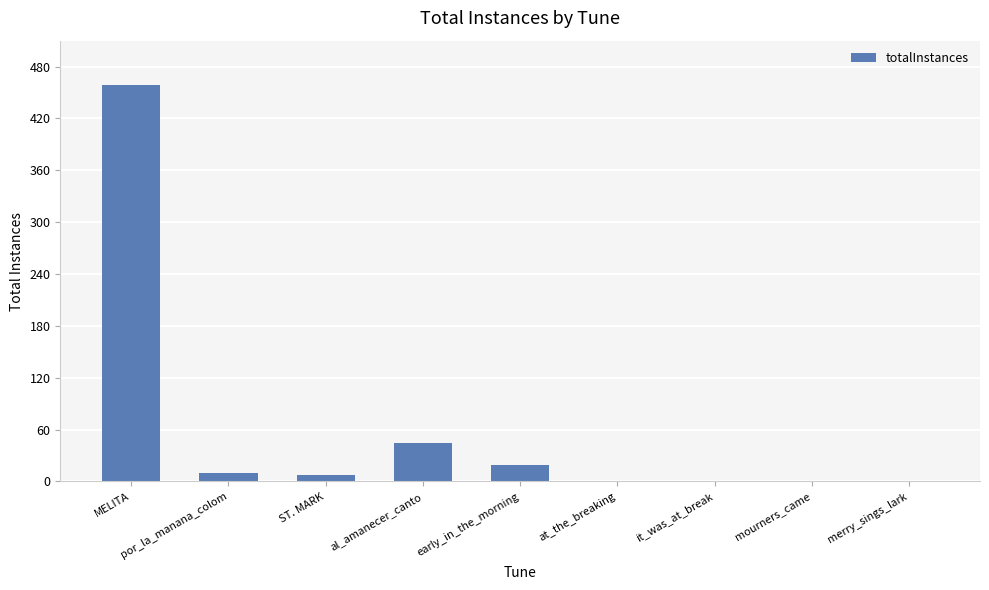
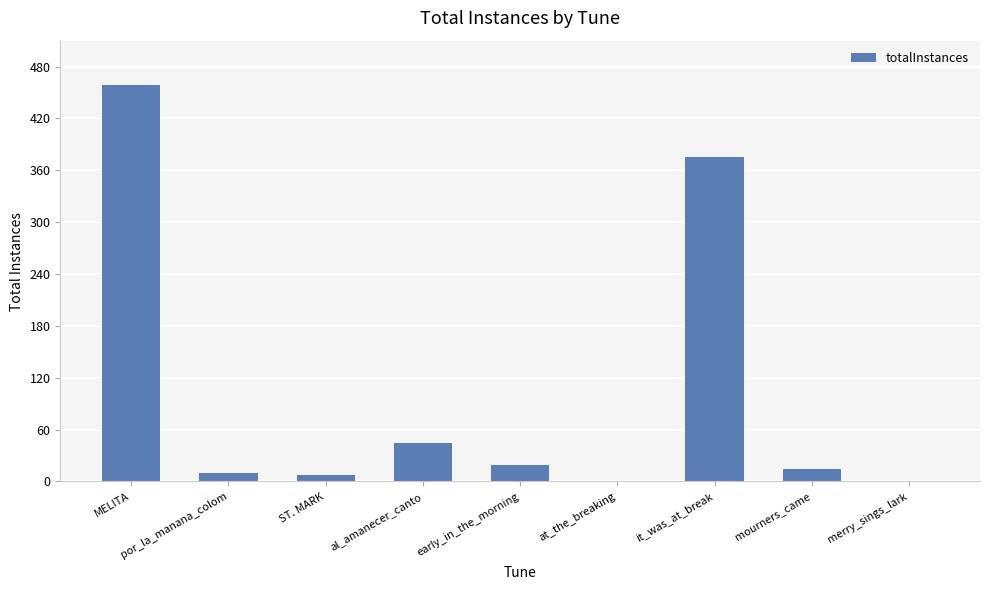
  {
    "MELITA": 460,
    "por_la_manana_colom": 10,
    "ST. MARK": 10,
    "al_amanecer_canto": 50,
    "early_in_the_morning": 20,
-   "it_was_at_break": 0,
-   "mourners_came": 0
+   "it_was_at_break": 380,
+   "mourners_came": 20
  }
